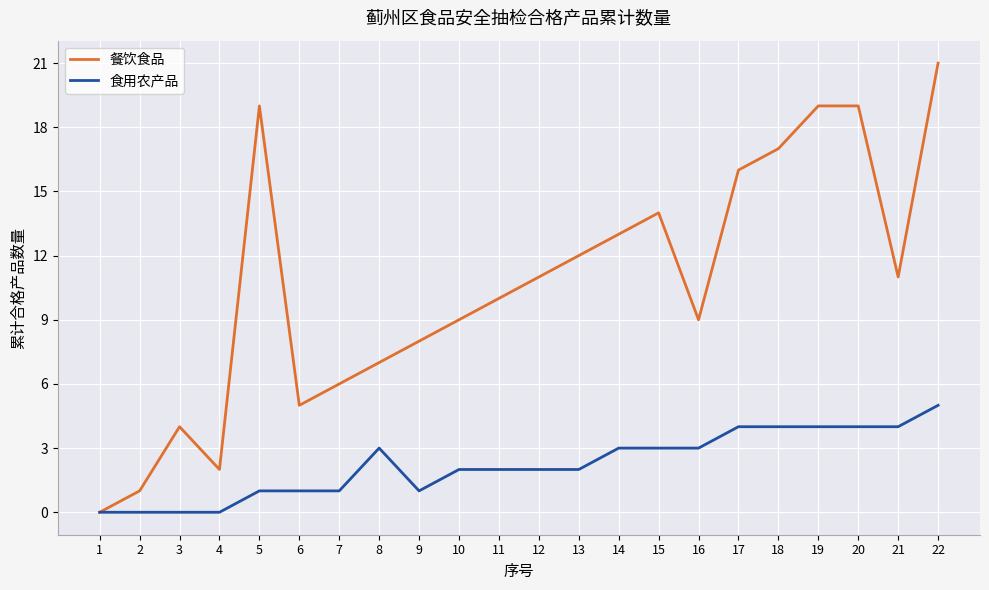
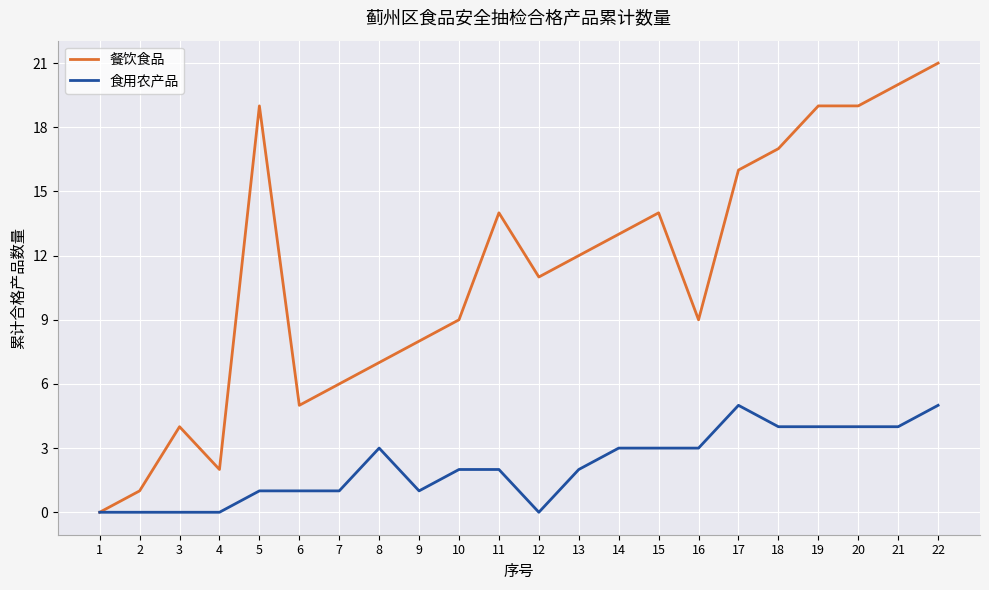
  {
    "餐饮食品": {
      "2": 1,
      "3": 4,
      "4": 2,
      "5": 19,
      "6": 5,
      "7": 6,
      "8": 7,
      "9": 8,
      "10": 9,
-     "11": 10,
+     "11": 14,
      "12": 11,
      "13": 12,
      "14": 13,
      "15": 14,
      "16": 9,
      "17": 16,
      "18": 17,
      "19": 19,
      "20": 19,
-     "21": 11,
+     "21": 20,
      "22": 21
    },
    "食用农产品": {
      "2": 0,
      "3": 0,
      "4": 0,
      "5": 1,
      "6": 1,
      "7": 1,
      "8": 3,
      "9": 1,
      "10": 2,
      "11": 2,
-     "12": 2,
+     "12": 0,
      "13": 2,
      "14": 3,
      "15": 3,
      "16": 3,
-     "17": 4,
+     "17": 5,
      "18": 4,
      "19": 4,
      "20": 4,
      "21": 4,
      "22": 5
    }
  }
